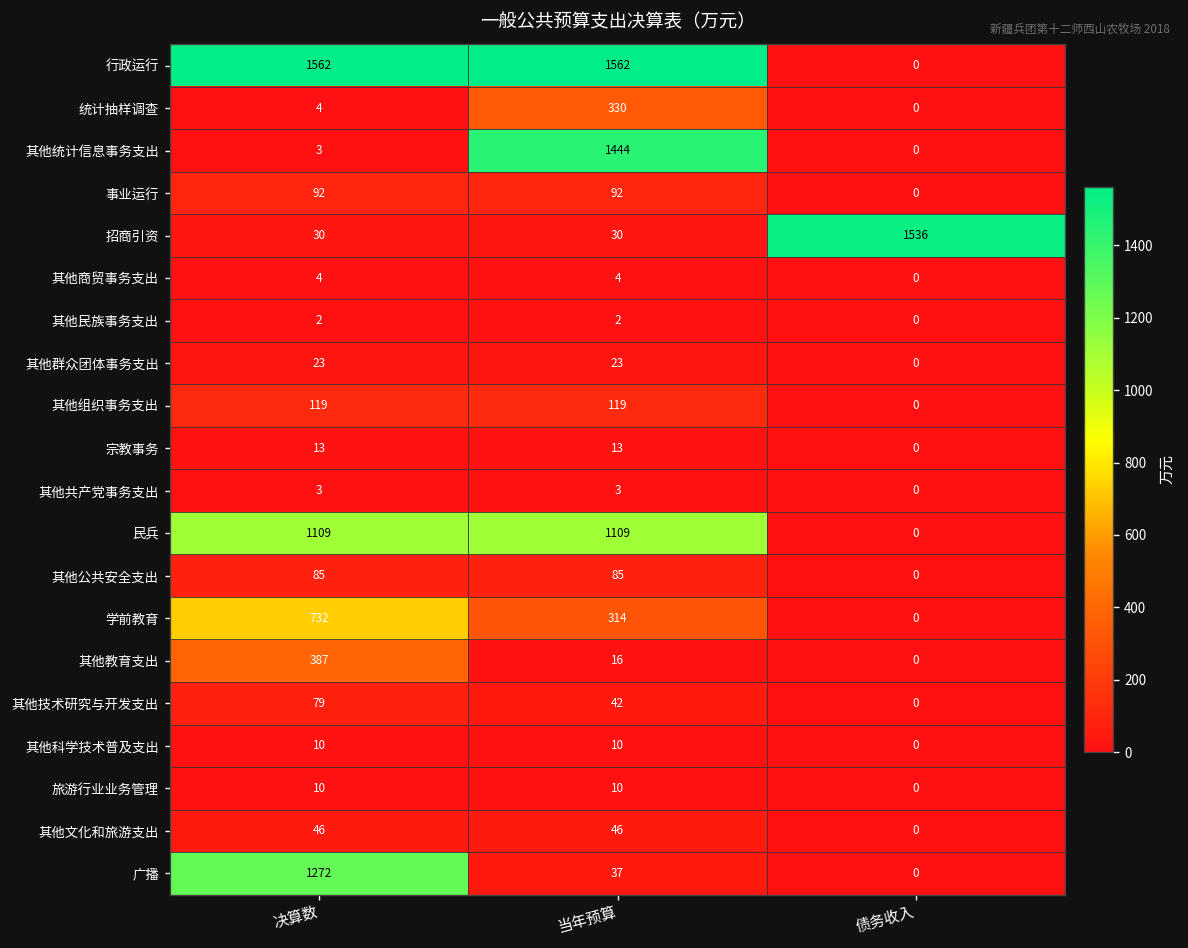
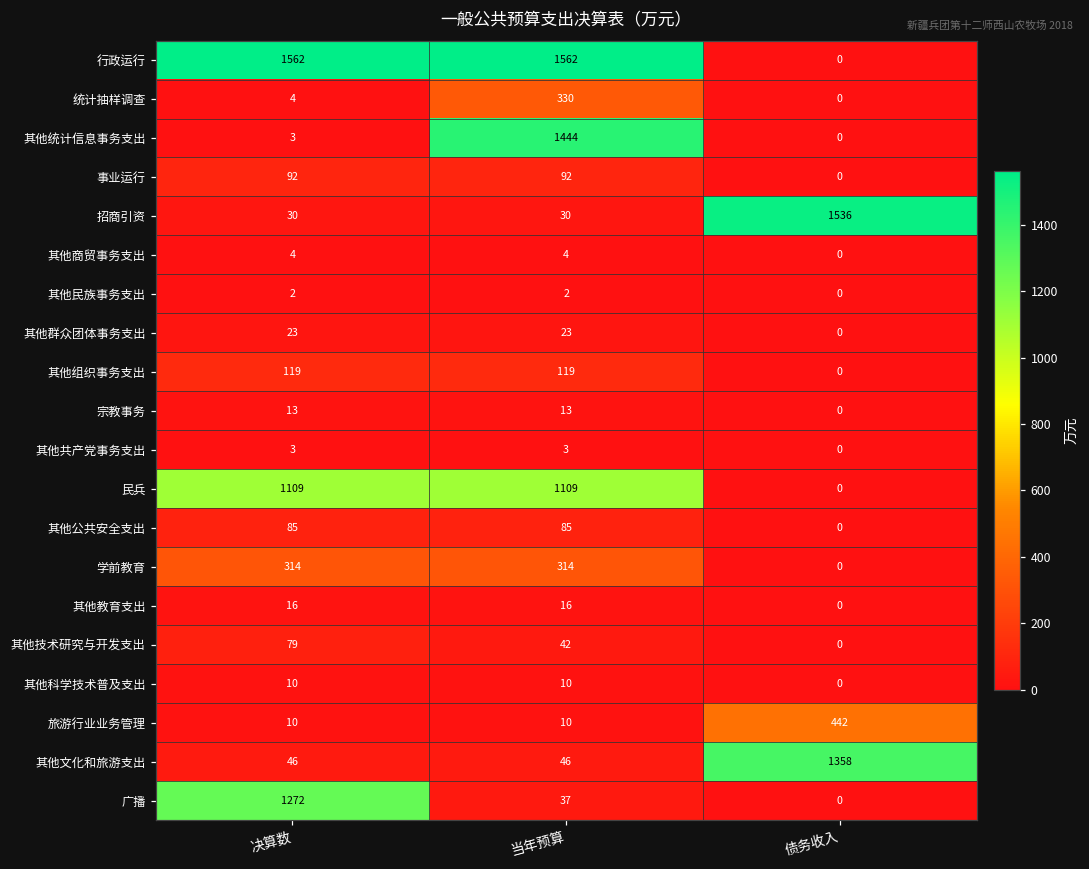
  {
    "行政运行": {
      "决算数": 1562,
      "当年预算": 1562,
      "债务收入": 0
    },
    "统计抽样调查": {
      "决算数": 4,
      "当年预算": 330,
      "债务收入": 0
    },
    "其他统计信息事务支出": {
      "决算数": 3,
      "当年预算": 1444,
      "债务收入": 0
    },
    "事业运行": {
      "决算数": 92,
      "当年预算": 92,
      "债务收入": 0
    },
    "招商引资": {
      "决算数": 30,
      "当年预算": 30,
      "债务收入": 1536
    },
    "其他商贸事务支出": {
      "决算数": 4,
      "当年预算": 4,
      "债务收入": 0
    },
    "其他民族事务支出": {
      "决算数": 2,
      "当年预算": 2,
      "债务收入": 0
    },
    "其他群众团体事务支出": {
      "决算数": 23,
      "当年预算": 23,
      "债务收入": 0
    },
    "其他组织事务支出": {
      "决算数": 119,
      "当年预算": 119,
      "债务收入": 0
    },
    "宗教事务": {
      "决算数": 13,
      "当年预算": 13,
      "债务收入": 0
    },
    "其他共产党事务支出": {
      "决算数": 3,
      "当年预算": 3,
      "债务收入": 0
    },
    "民兵": {
      "决算数": 1109,
      "当年预算": 1109,
      "债务收入": 0
    },
    "其他公共安全支出": {
      "决算数": 85,
      "当年预算": 85,
      "债务收入": 0
    },
    "学前教育": {
-     "决算数": 732,
+     "决算数": 314,
      "当年预算": 314,
      "债务收入": 0
    },
    "其他教育支出": {
-     "决算数": 387,
+     "决算数": 16,
      "当年预算": 16,
      "债务收入": 0
    },
    "其他技术研究与开发支出": {
      "决算数": 79,
      "当年预算": 42,
      "债务收入": 0
    },
    "其他科学技术普及支出": {
      "决算数": 10,
      "当年预算": 10,
      "债务收入": 0
    },
    "旅游行业业务管理": {
      "决算数": 10,
      "当年预算": 10,
-     "债务收入": 0
+     "债务收入": 442
    },
    "其他文化和旅游支出": {
      "决算数": 46,
      "当年预算": 46,
-     "债务收入": 0
+     "债务收入": 1358
    },
    "广播": {
      "决算数": 1272,
      "当年预算": 37,
      "债务收入": 0
    }
  }
